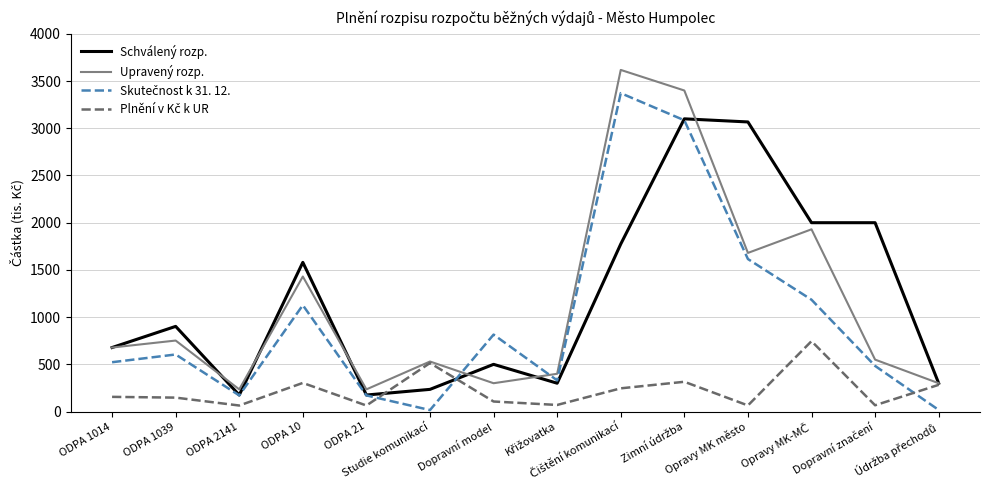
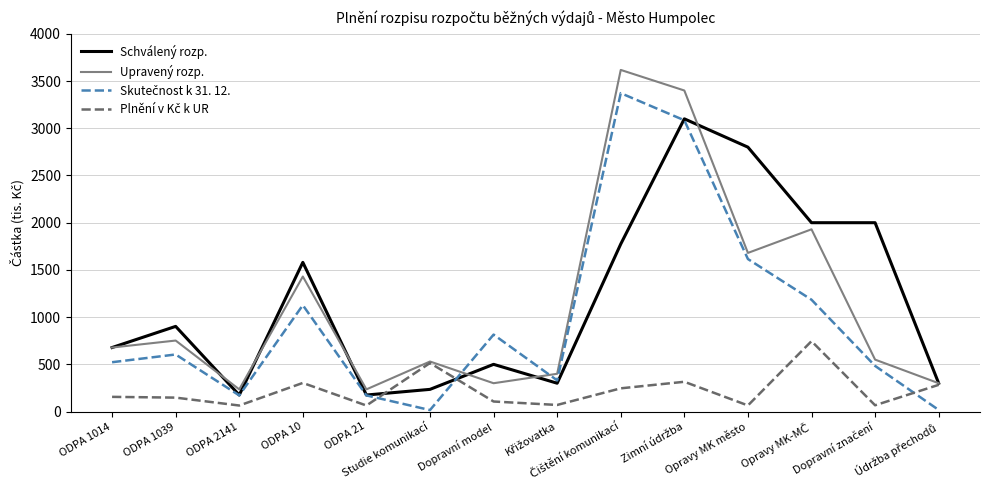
  {
    "Schválený rozp.": {
      "ODPA 1039": 900,
      "ODPA 10": 1600,
      "Studie komunikací": 200,
      "Dopravní model": 500,
      "Křižovatka": 300,
      "Čištění komunikací": 1800,
-     "Opravy MK město": 3100,
+     "Opravy MK město": 2800,
      "Opravy MK-MČ": 2000,
      "Dopravní značení": 2000
    },
    "Skutečnost k 31. 12.": {
      "ODPA 1014": 500,
      "ODPA 1039": 600,
      "ODPA 10": 1100,
      "Studie komunikací": 0,
      "Dopravní model": 800,
      "Křižovatka": 300,
      "Čištění komunikací": 3400,
      "Opravy MK město": 1600,
      "Opravy MK-MČ": 1200,
      "Dopravní značení": 500,
      "Údržba přechodů": 0
    }
  }
